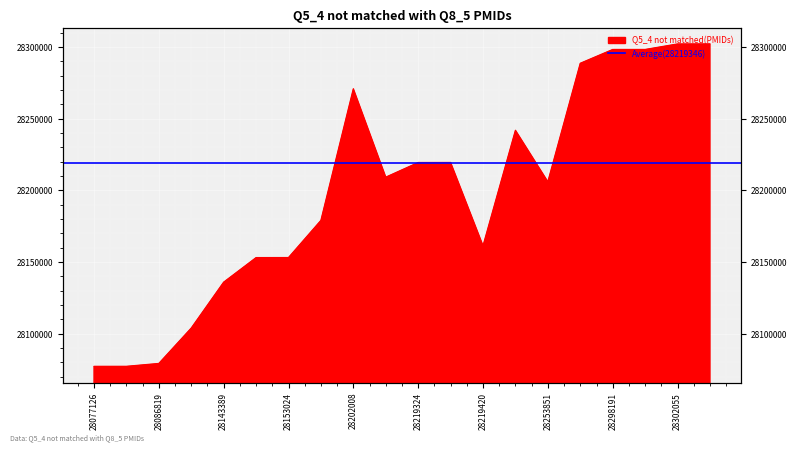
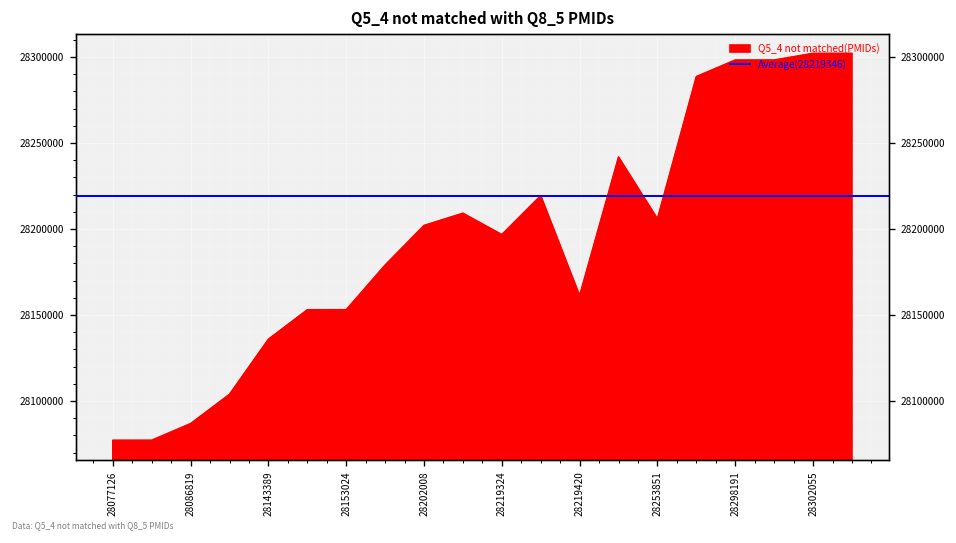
  {
    "28077126": 28077000,
-   "28086819": 28079000,
+   "28086819": 28087000,
    "28143389": 28136000,
    "28153024": 28153000,
-   "28202008": 28271000,
-   "28219324": 28219000,
+   "28202008": 28202000,
+   "28219324": 28197000,
    "28219420": 28161000,
    "28253851": 28206000,
    "28298191": 28298000,
    "28302055": 28302000
  }
